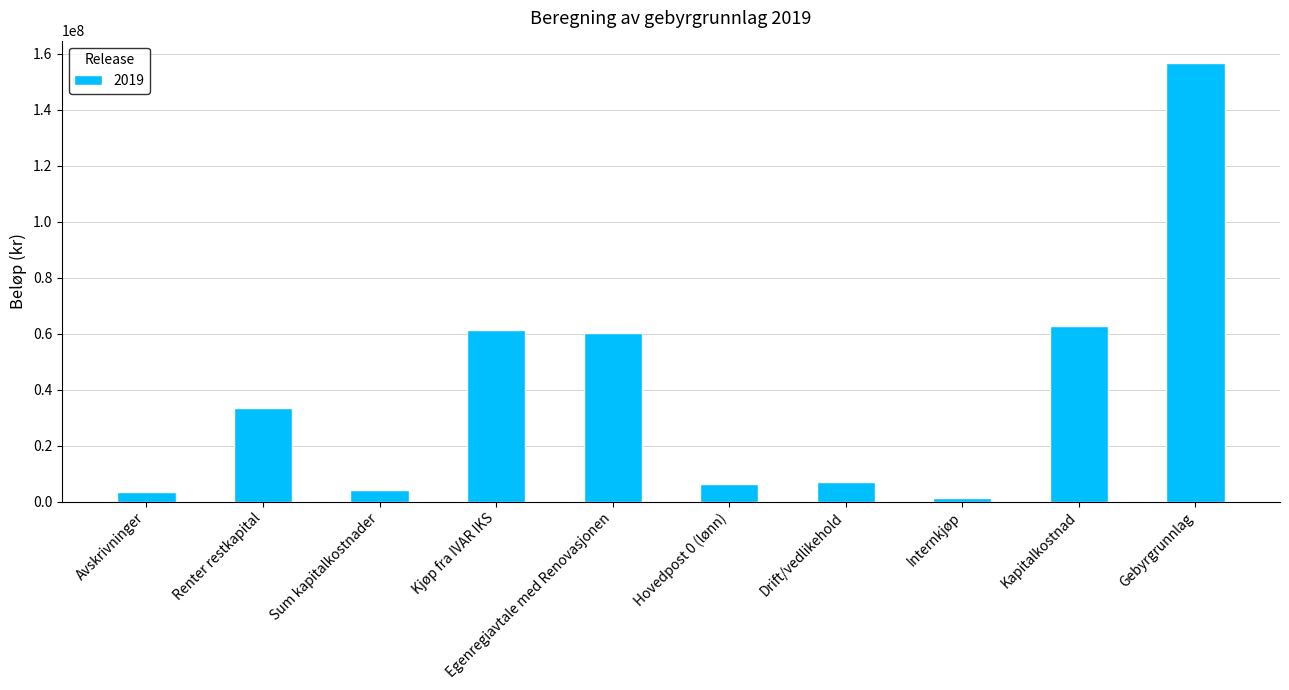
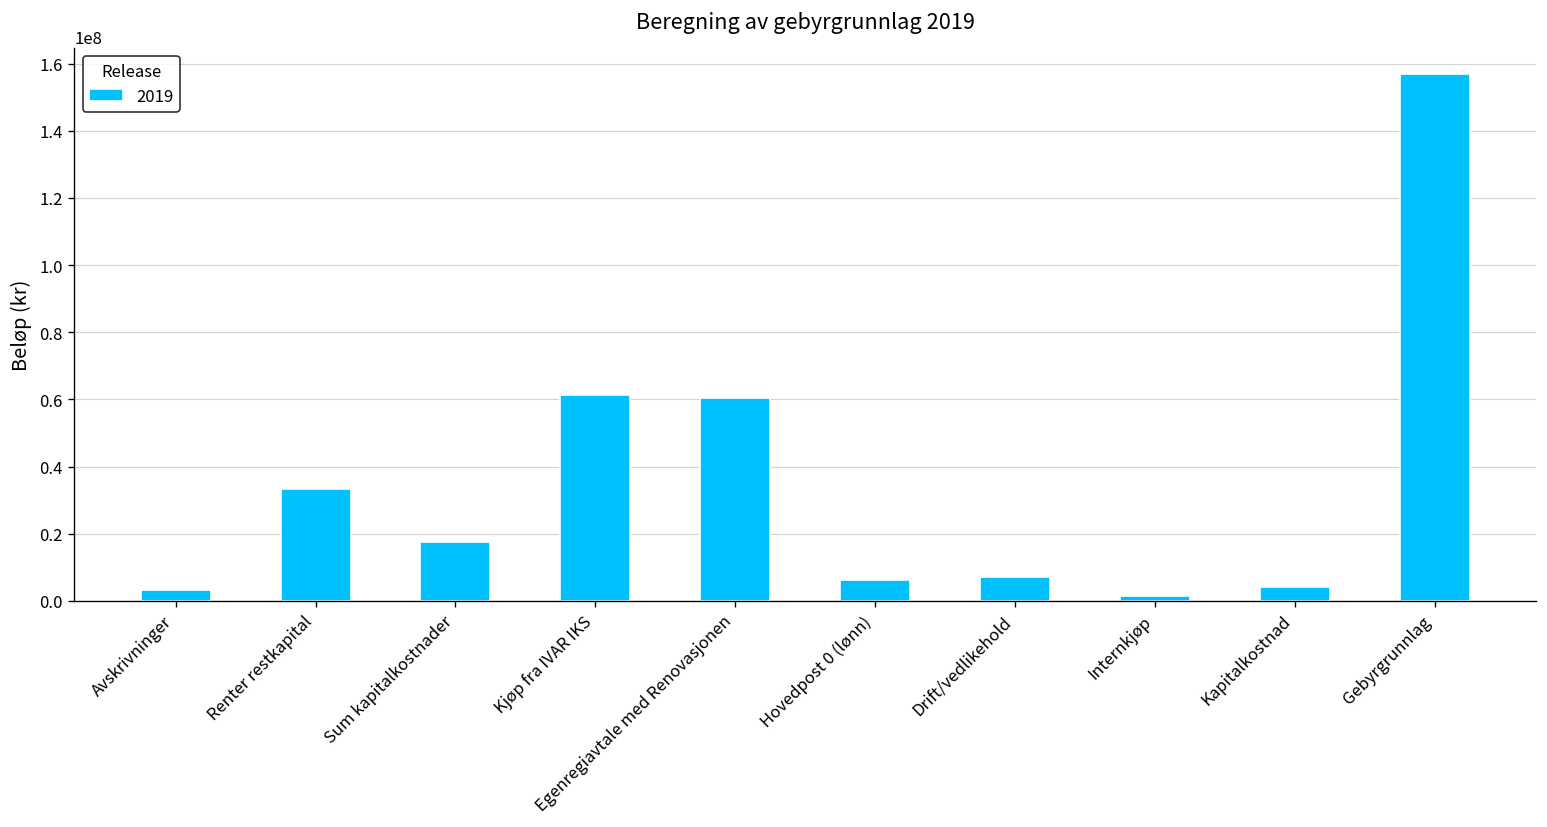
  {
    "Avskrivninger": 3000000,
    "Renter restkapital": 33000000,
-   "Sum kapitalkostnader": 4000000,
+   "Sum kapitalkostnader": 17000000,
    "Kjøp fra IVAR IKS": 61000000,
    "Egenregiavtale med Renovasjonen": 60000000,
    "Hovedpost 0 (lønn)": 6000000,
    "Drift/vedlikehold": 7000000,
    "Internkjøp": 1000000,
-   "Kapitalkostnad": 63000000,
+   "Kapitalkostnad": 4000000,
    "Gebyrgrunnlag": 157000000
  }
